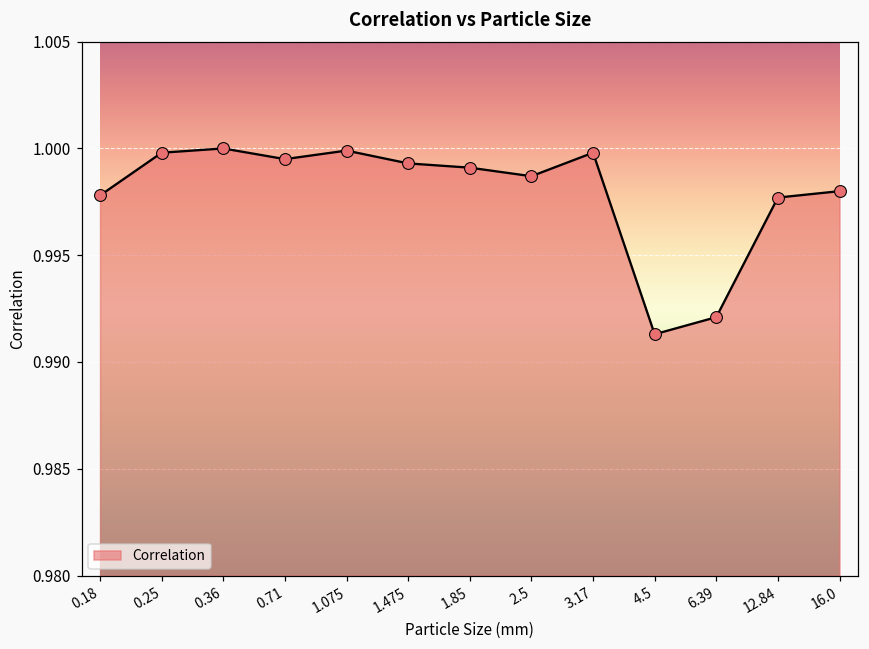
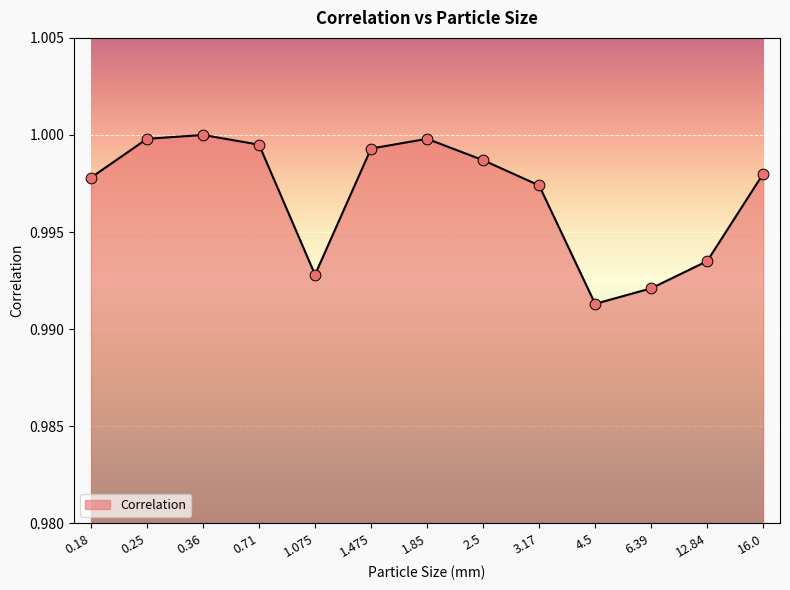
  {
    "0.18": 0.9978,
    "0.25": 0.9998,
    "0.36": 1.0000,
    "0.71": 0.9995,
-   "1.075": 0.9999,
+   "1.075": 0.9928,
    "1.475": 0.9993,
-   "1.85": 0.9991,
+   "1.85": 0.9998,
    "2.5": 0.9987,
-   "3.17": 0.9998,
+   "3.17": 0.9974,
    "4.5": 0.9913,
    "6.39": 0.9921,
-   "12.84": 0.9977,
+   "12.84": 0.9935,
    "16.0": 0.9980
  }
